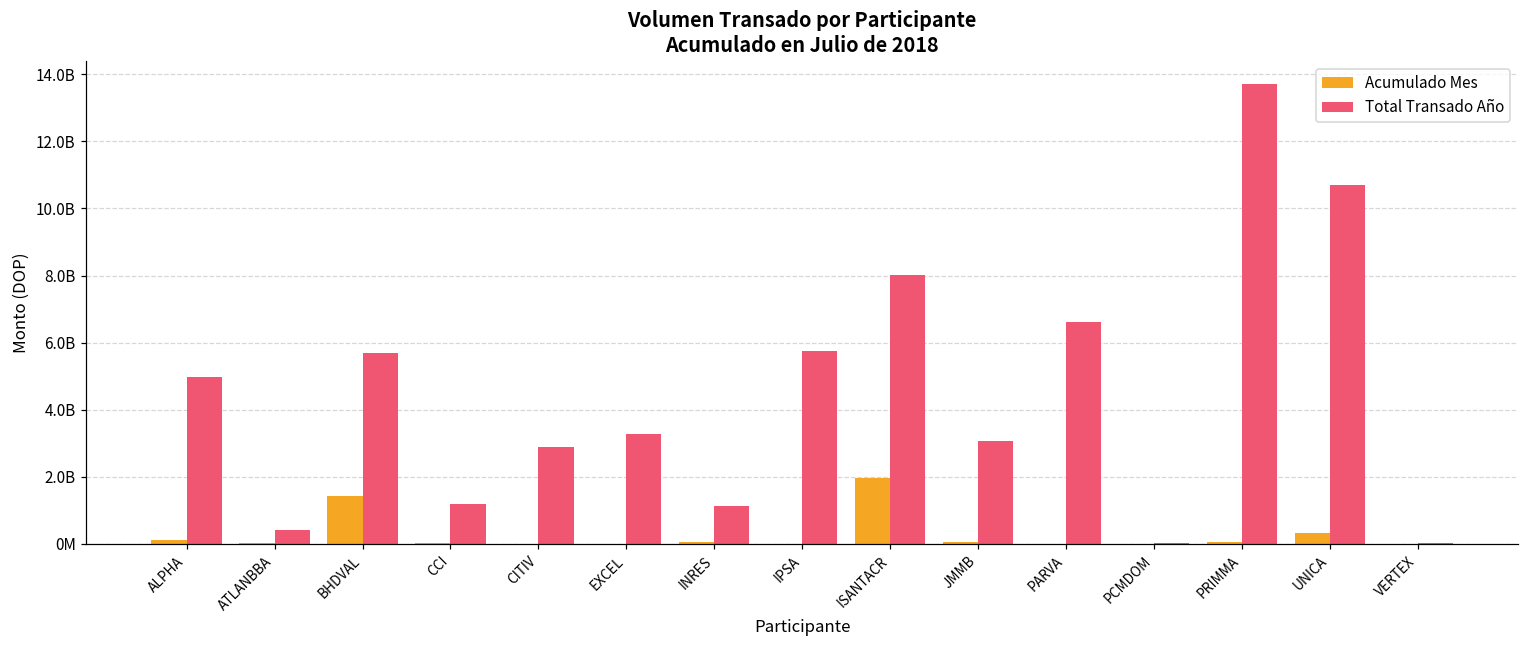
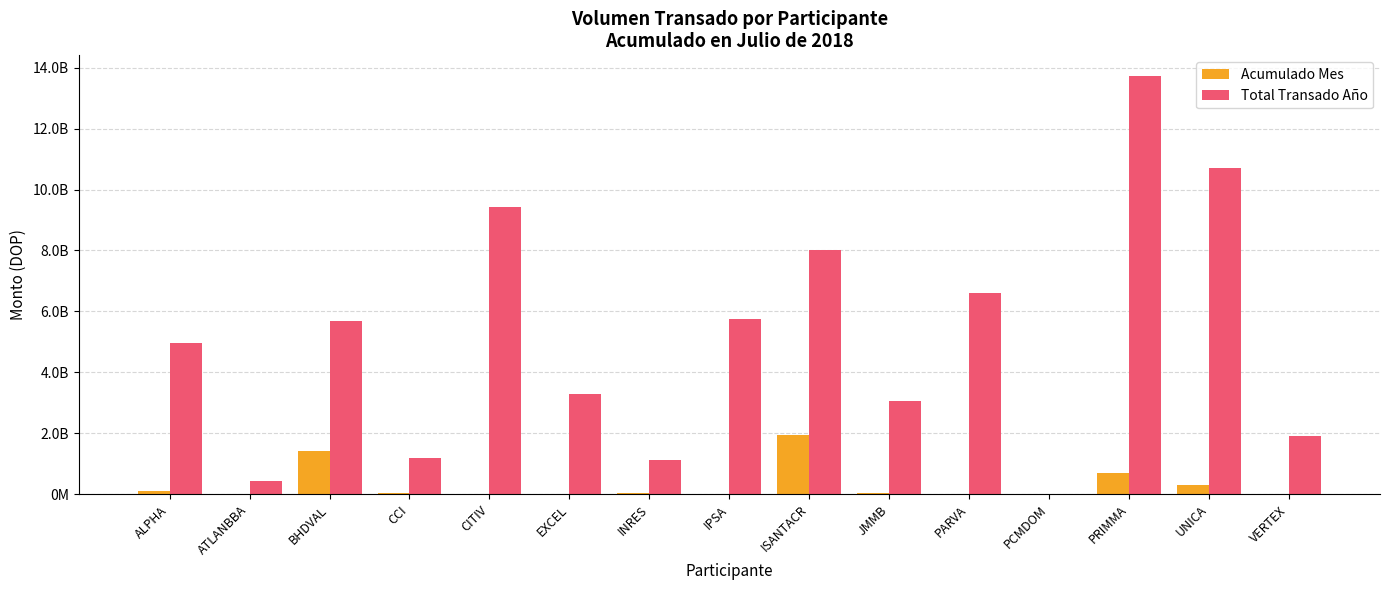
  {
    "Acumulado Mes": {
      "ALPHA": 100000000,
      "BHDVAL": 1400000000,
      "CITIV": 0,
      "EXCEL": 0,
      "IPSA": 0,
      "ISANTACR": 2000000000,
      "PARVA": 0,
      "PCMDOM": 0,
-     "PRIMMA": 0,
+     "PRIMMA": 700000000,
      "UNICA": 300000000,
      "VERTEX": 0
    },
    "Total Transado Año": {
      "ALPHA": 5000000000,
      "ATLANBBA": 400000000,
      "BHDVAL": 5700000000,
      "CCI": 1200000000,
-     "CITIV": 2900000000,
+     "CITIV": 9400000000,
      "EXCEL": 3300000000,
      "INRES": 1100000000,
      "IPSA": 5800000000,
      "ISANTACR": 8000000000,
      "JMMB": 3100000000,
      "PARVA": 6600000000,
      "PRIMMA": 13700000000,
      "UNICA": 10700000000,
-     "VERTEX": 0
+     "VERTEX": 1900000000
    }
  }
